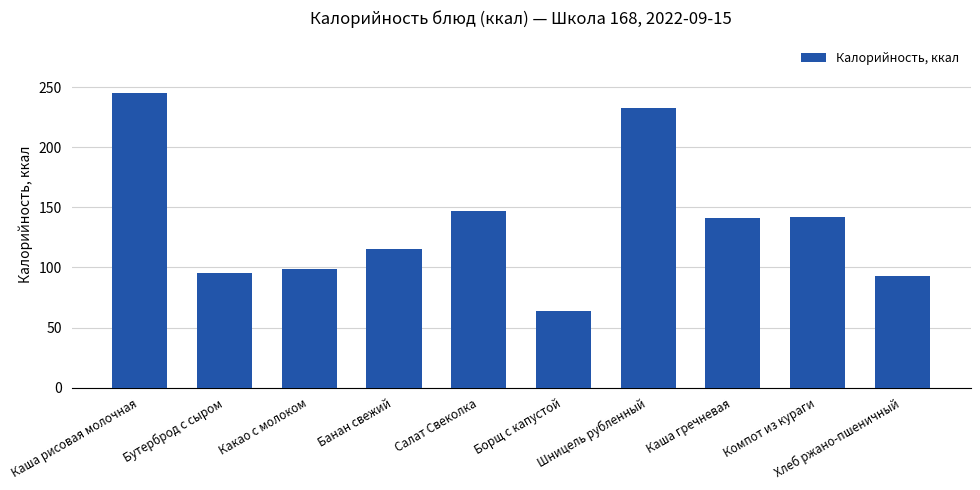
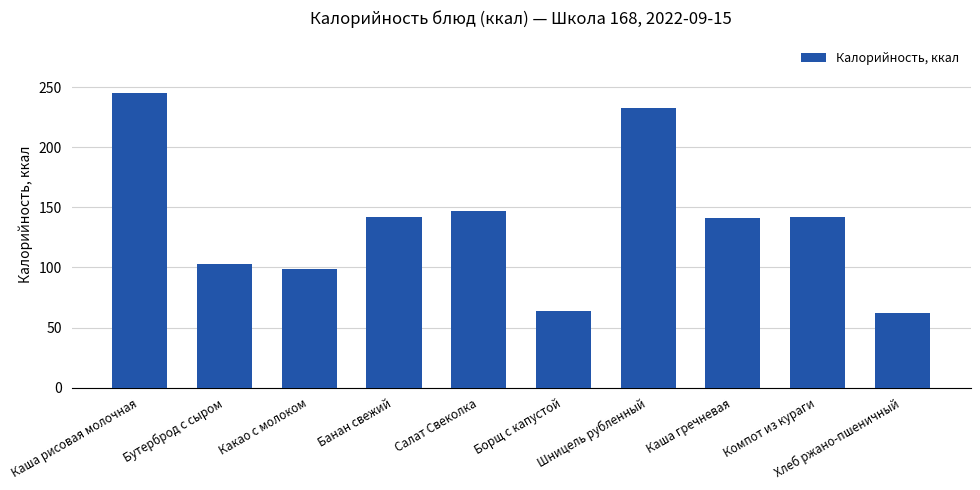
  {
    "Каша рисовая молочная": 245,
-   "Бутерброд с сыром": 95,
+   "Бутерброд с сыром": 103,
    "Какао с молоком": 99,
-   "Банан свежий": 115,
+   "Банан свежий": 142,
    "Салат Свеколка": 147,
    "Борщ с капустой": 64,
    "Шницель рубленный": 232,
    "Каша гречневая": 141,
    "Компот из кураги": 142,
-   "Хлеб ржано-пшеничный": 93
+   "Хлеб ржано-пшеничный": 62
  }
